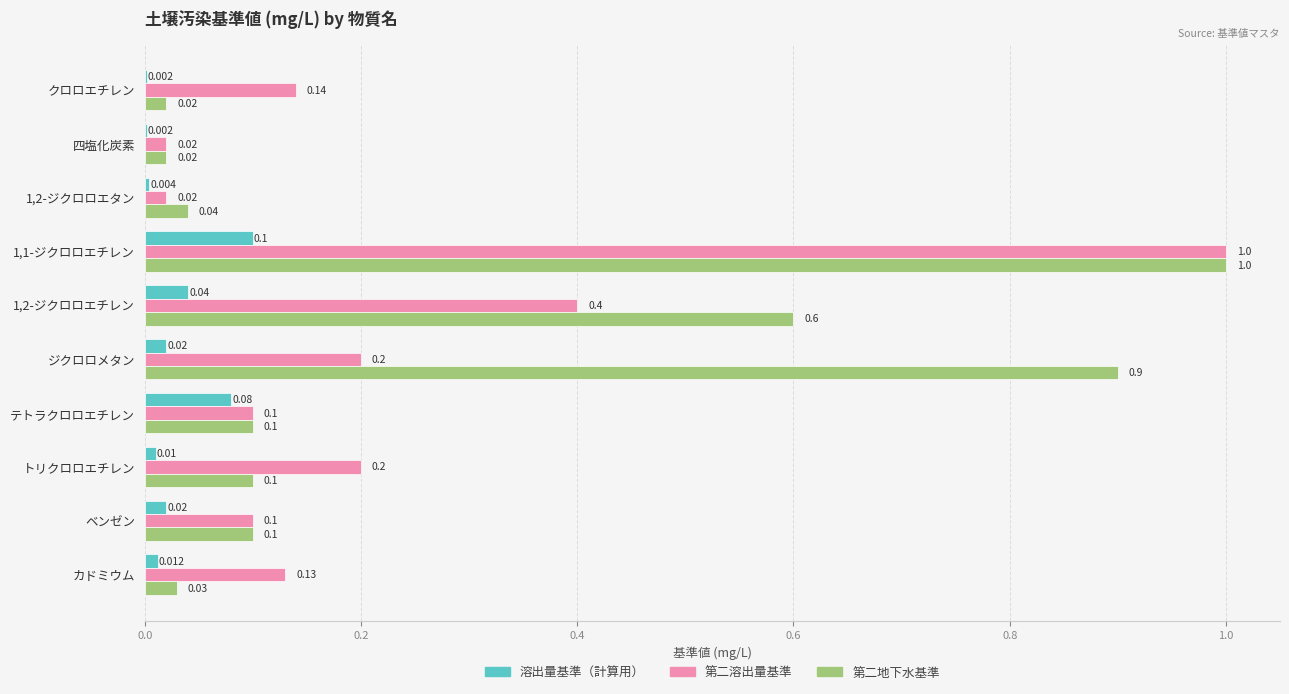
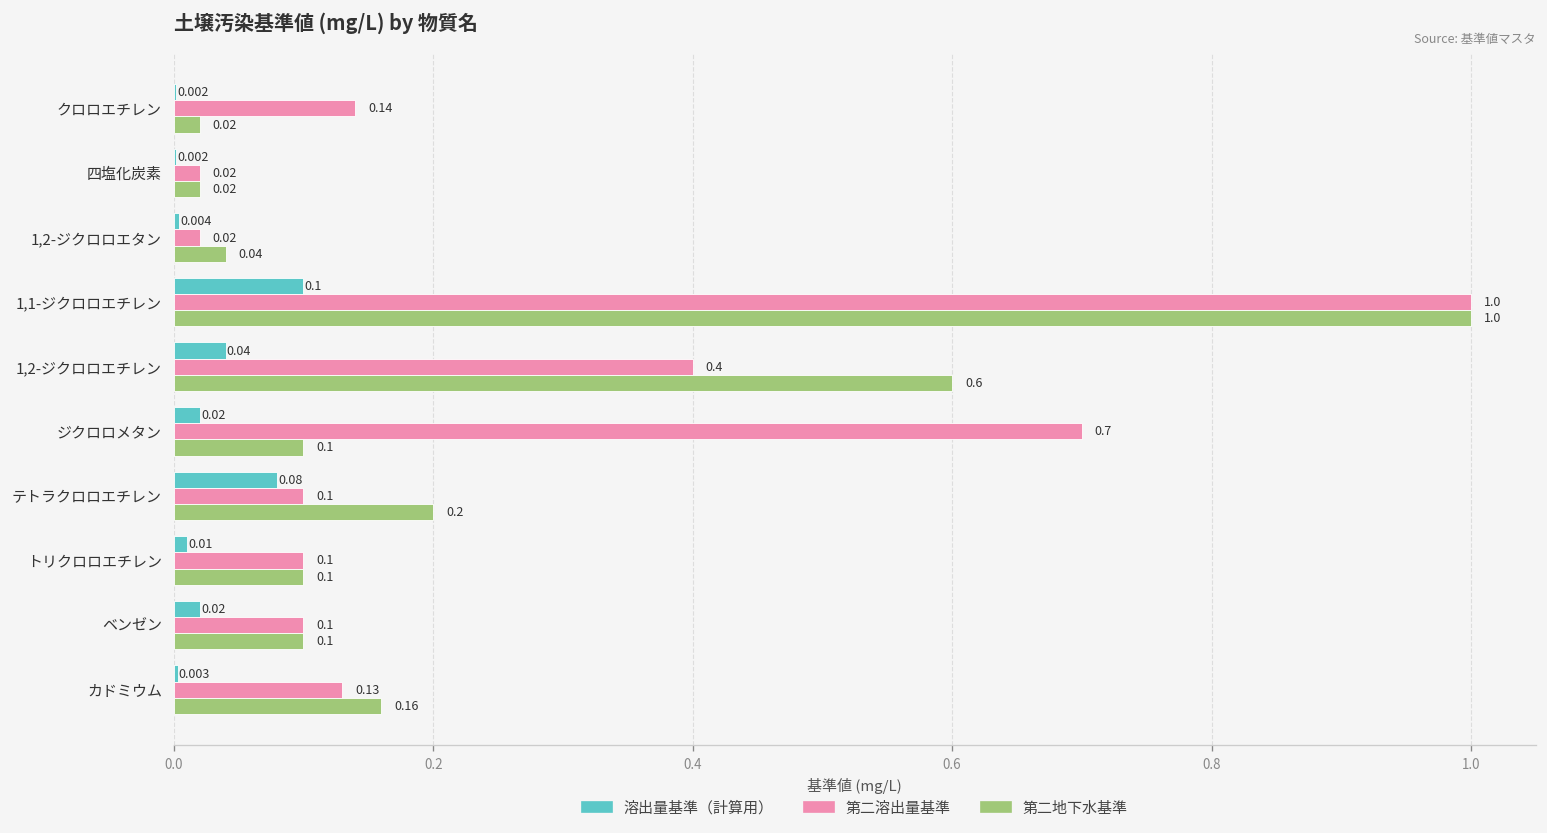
  {
    "溶出量基準（計算用）": {
      "クロロエチレン": 0.002,
      "四塩化炭素": 0.002,
      "1,2-ジクロロエタン": 0.004,
      "1,1-ジクロロエチレン": 0.1,
      "1,2-ジクロロエチレン": 0.04,
      "ジクロロメタン": 0.02,
      "テトラクロロエチレン": 0.08,
      "トリクロロエチレン": 0.01,
      "ベンゼン": 0.02,
-     "カドミウム": 0.012
+     "カドミウム": 0.003
    },
    "第二溶出量基準": {
      "クロロエチレン": 0.14,
      "四塩化炭素": 0.02,
      "1,2-ジクロロエタン": 0.02,
      "1,1-ジクロロエチレン": 1.0,
      "1,2-ジクロロエチレン": 0.4,
-     "ジクロロメタン": 0.2,
+     "ジクロロメタン": 0.7,
      "テトラクロロエチレン": 0.1,
-     "トリクロロエチレン": 0.2,
+     "トリクロロエチレン": 0.1,
      "ベンゼン": 0.1,
      "カドミウム": 0.13
    },
    "第二地下水基準": {
      "クロロエチレン": 0.02,
      "四塩化炭素": 0.02,
      "1,2-ジクロロエタン": 0.04,
      "1,1-ジクロロエチレン": 1.0,
      "1,2-ジクロロエチレン": 0.6,
-     "ジクロロメタン": 0.9,
-     "テトラクロロエチレン": 0.1,
+     "ジクロロメタン": 0.1,
+     "テトラクロロエチレン": 0.2,
      "トリクロロエチレン": 0.1,
      "ベンゼン": 0.1,
-     "カドミウム": 0.03
+     "カドミウム": 0.16
    }
  }
